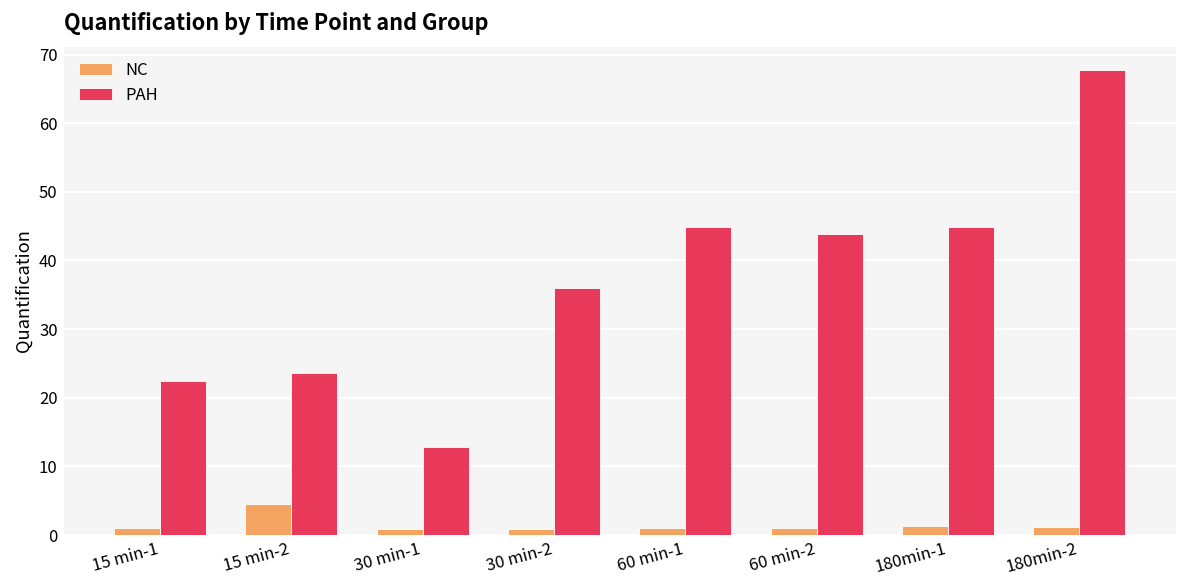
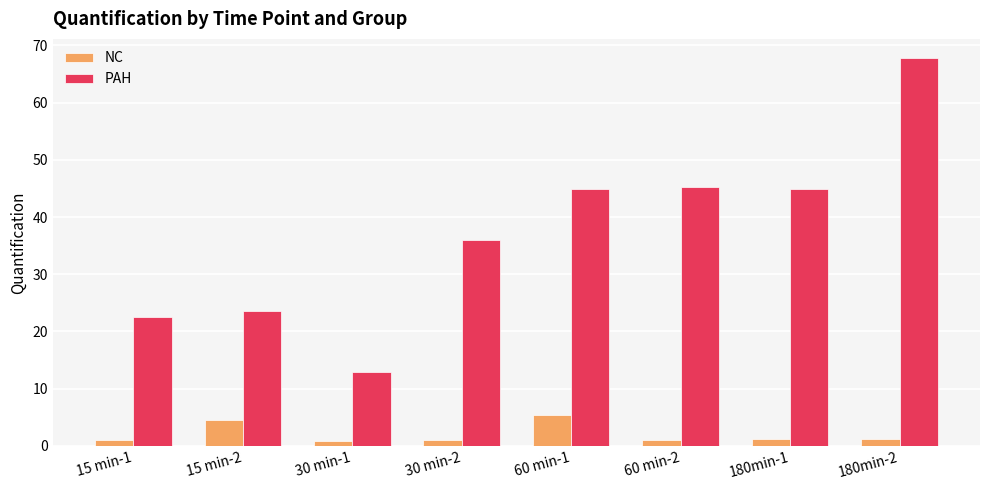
  {
    "NC": {
      "15 min-1": 1,
      "15 min-2": 5,
      "30 min-1": 1,
      "30 min-2": 1,
-     "60 min-1": 1,
+     "60 min-1": 5,
      "60 min-2": 1,
      "180min-1": 1,
      "180min-2": 1
    },
    "PAH": {
      "15 min-1": 22,
      "15 min-2": 24,
      "30 min-1": 13,
      "30 min-2": 36,
      "60 min-1": 45,
-     "60 min-2": 44,
+     "60 min-2": 45,
      "180min-1": 45,
      "180min-2": 68
    }
  }
